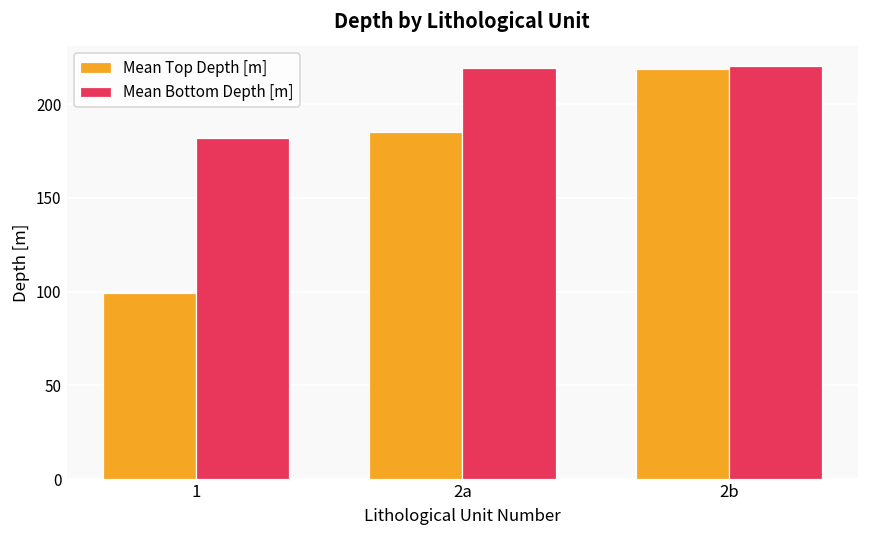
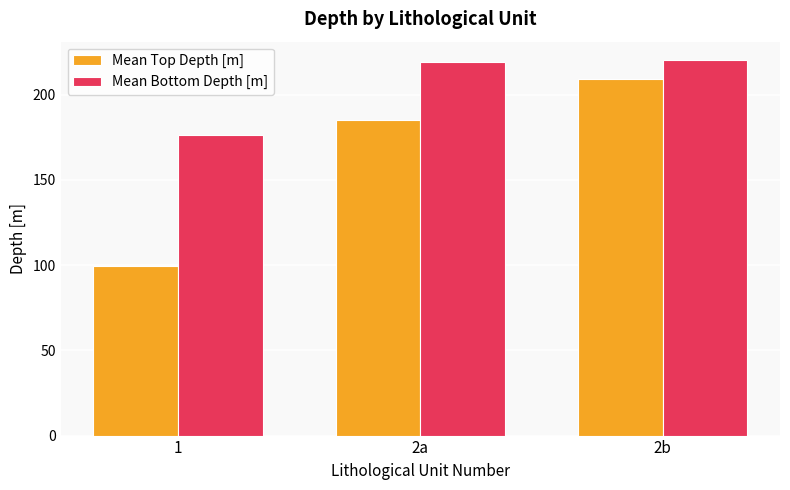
  {
    "Mean Top Depth [m]": {
      "1": 99,
      "2a": 185,
-     "2b": 219
+     "2b": 209
    },
    "Mean Bottom Depth [m]": {
-     "1": 182,
+     "1": 176,
      "2a": 219,
      "2b": 220
    }
  }
